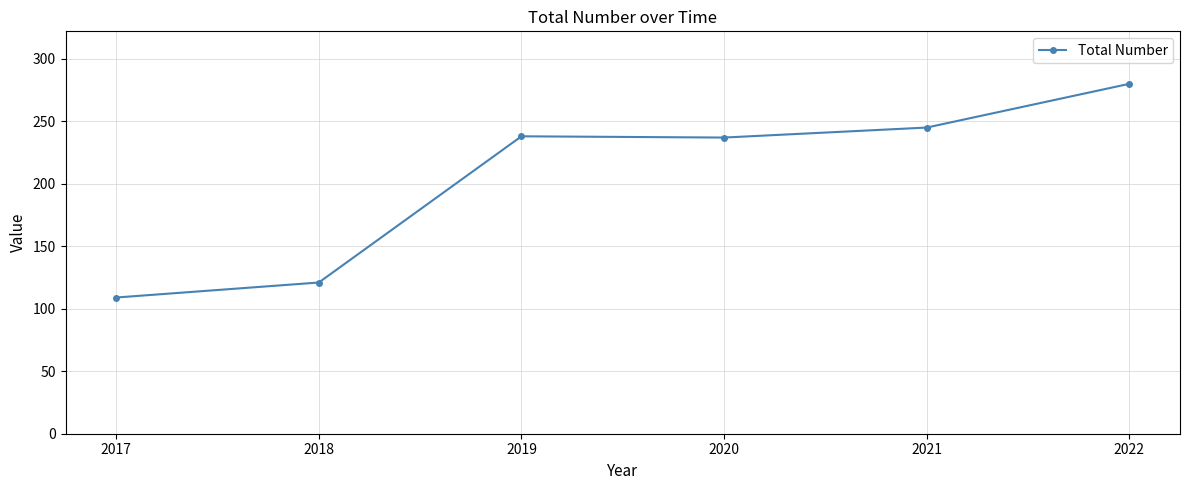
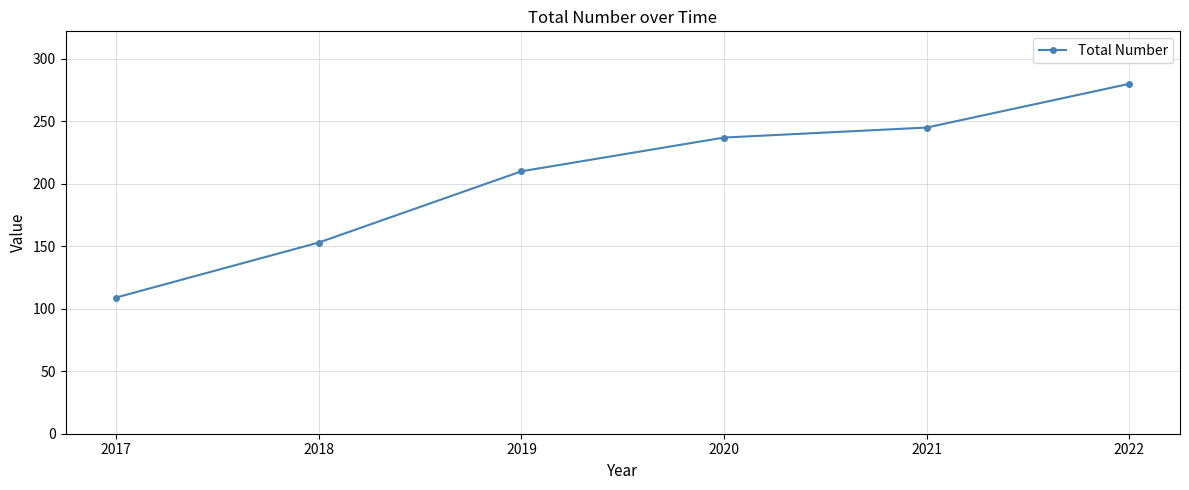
  {
    "2017": 109,
-   "2018": 121,
-   "2019": 238,
+   "2018": 153,
+   "2019": 210,
    "2020": 237,
    "2021": 245,
    "2022": 280
  }
